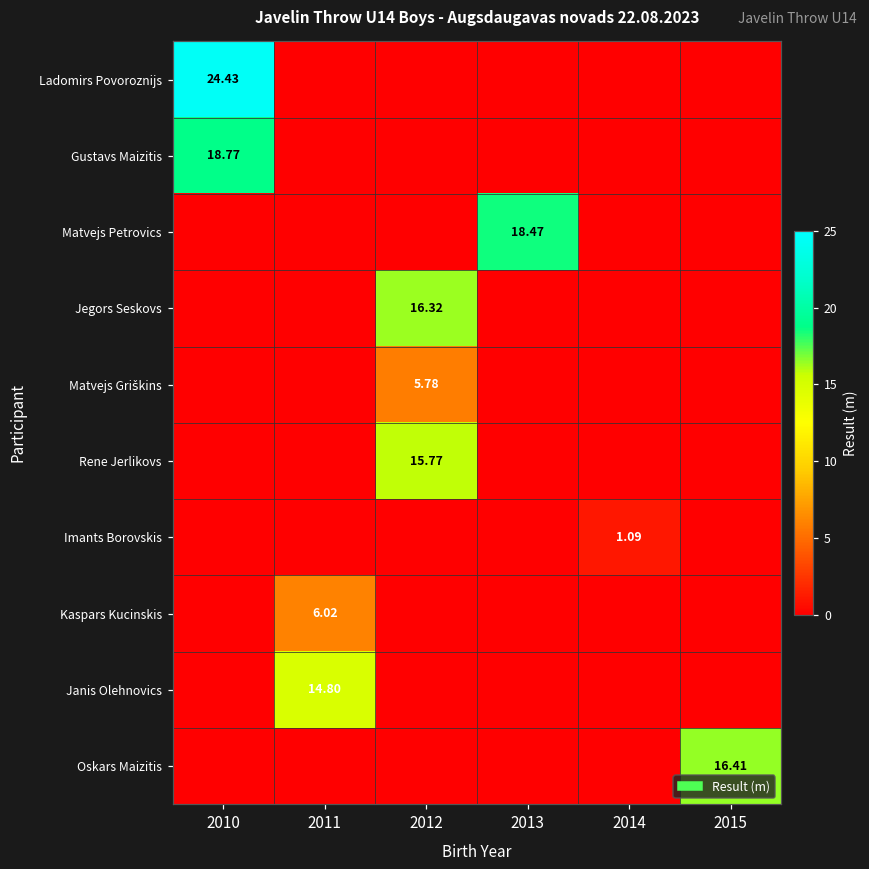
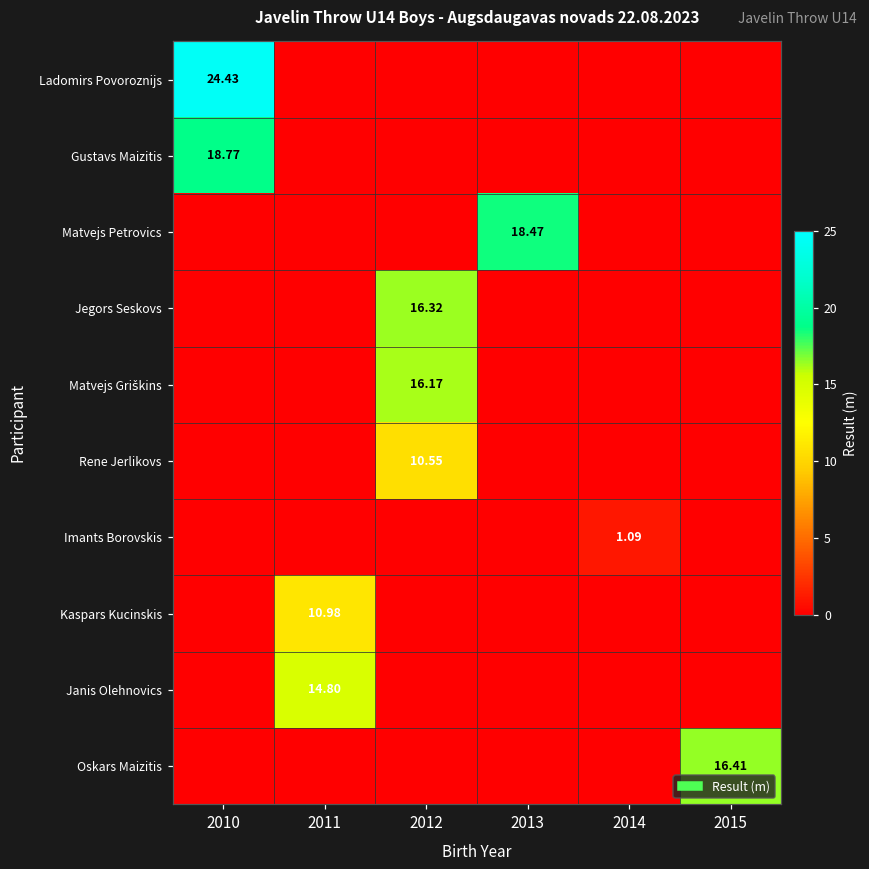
  {
    "Ladomirs Povoroznijs": {
      "2010": 24.43
    },
    "Gustavs Maizitis": {
      "2010": 18.77
    },
    "Matvejs Petrovics": {
      "2013": 18.47
    },
    "Jegors Seskovs": {
      "2012": 16.32
    },
    "Matvejs Griškins": {
-     "2012": 5.78
+     "2012": 16.17
    },
    "Rene Jerlikovs": {
-     "2012": 15.77
+     "2012": 10.55
    },
    "Imants Borovskis": {
      "2014": 1.09
    },
    "Kaspars Kucinskis": {
-     "2011": 6.02
+     "2011": 10.98
    },
    "Janis Olehnovics": {
      "2011": 14.80
    },
    "Oskars Maizitis": {
      "2015": 16.41
    }
  }
